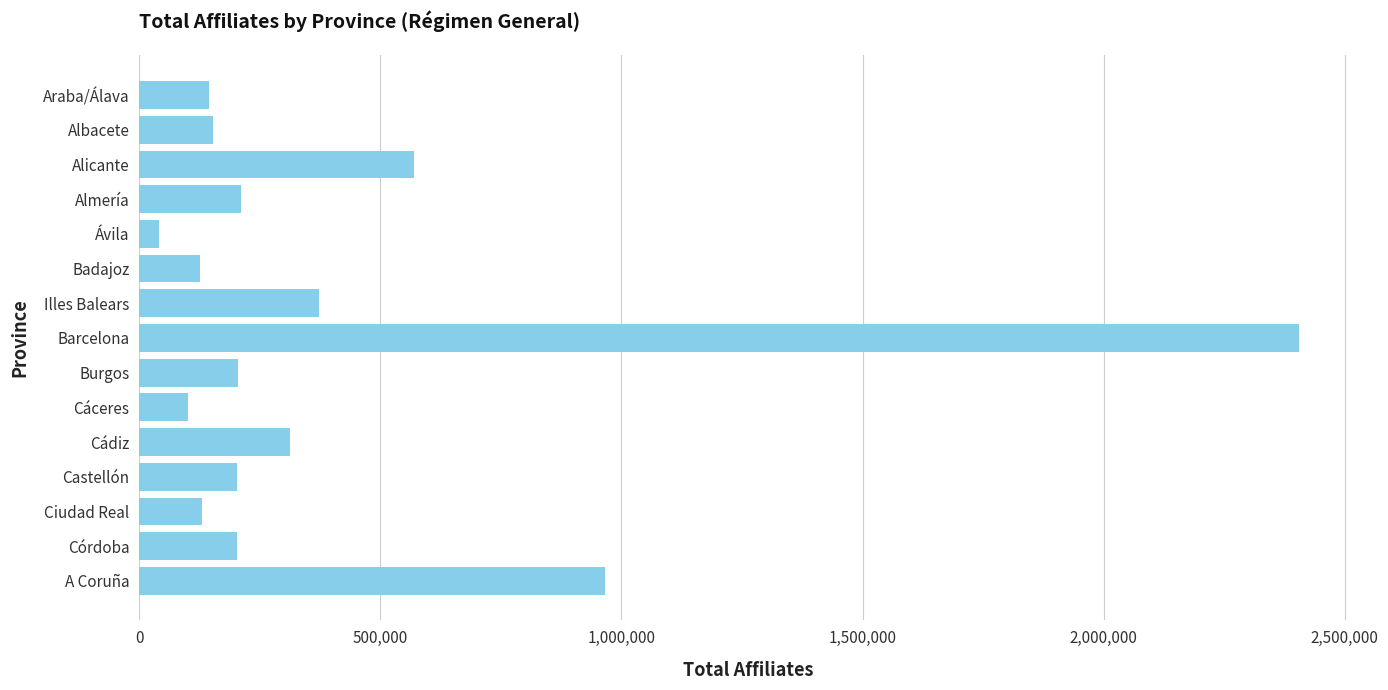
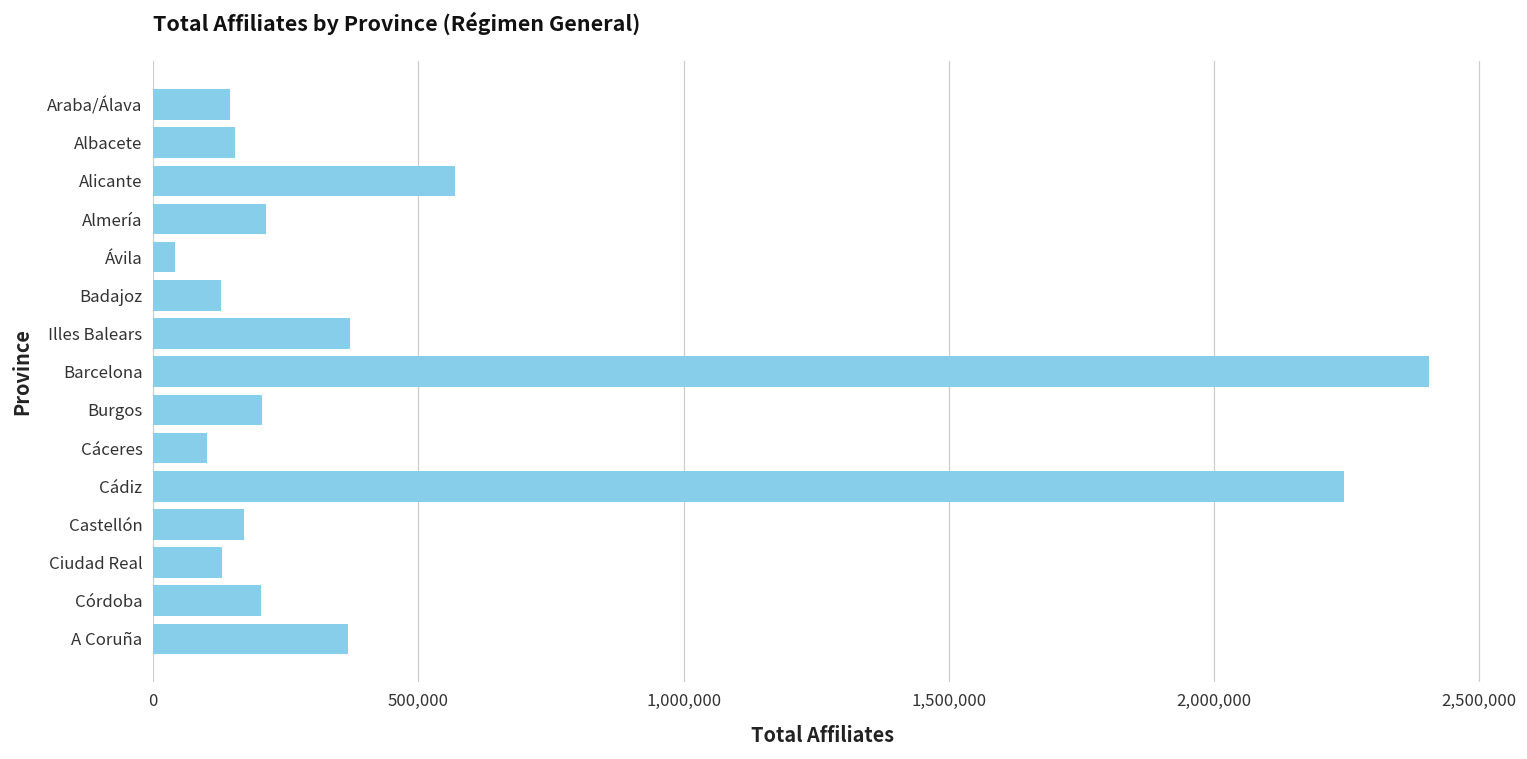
  {
    "Araba/Álava": "140,000",
    "Albacete": "150,000",
    "Alicante": "570,000",
    "Almería": "210,000",
    "Ávila": "40,000",
    "Badajoz": "130,000",
    "Illes Balears": "370,000",
    "Barcelona": "2,400,000",
    "Burgos": "210,000",
    "Cáceres": "100,000",
-   "Cádiz": "310,000",
-   "Castellón": "200,000",
+   "Cádiz": "2,250,000",
+   "Castellón": "170,000",
    "Ciudad Real": "130,000",
    "Córdoba": "200,000",
-   "A Coruña": "970,000"
+   "A Coruña": "370,000"
  }
